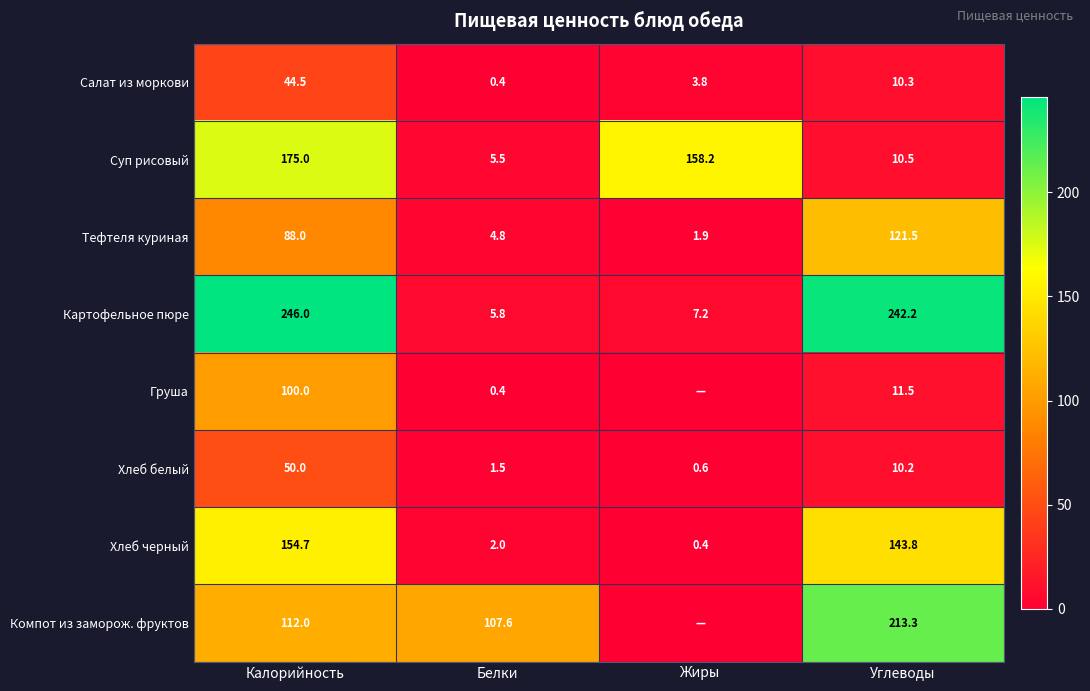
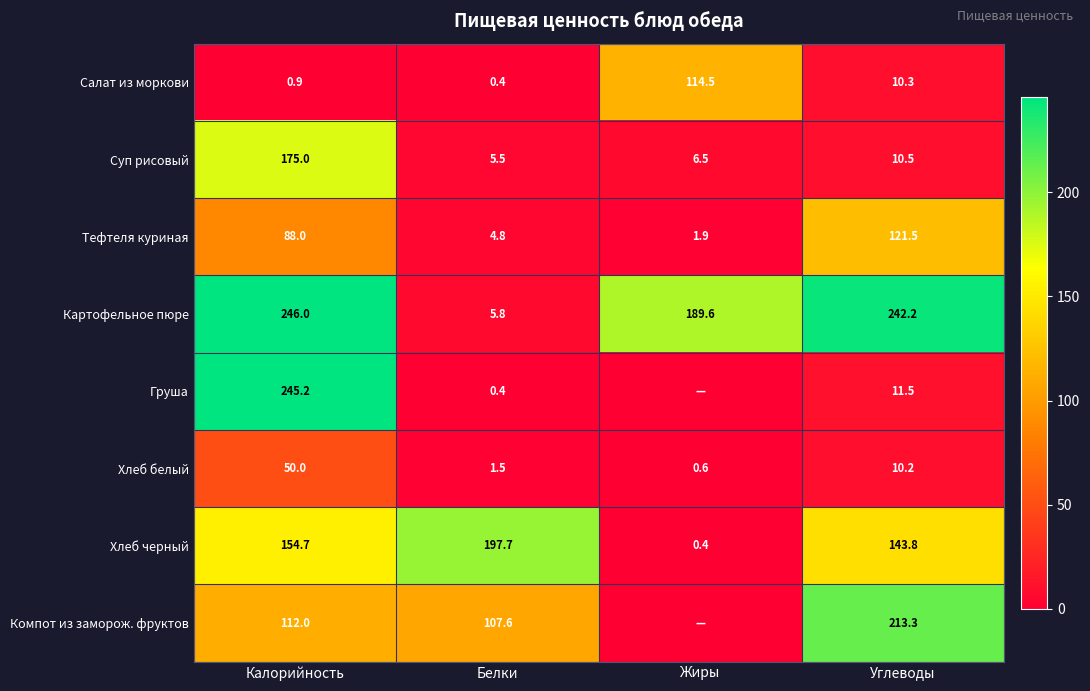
  {
    "Салат из моркови": {
-     "Калорийность": 44.5,
+     "Калорийность": 0.9,
      "Белки": 0.4,
-     "Жиры": 3.8,
+     "Жиры": 114.5,
      "Углеводы": 10.3
    },
    "Суп рисовый": {
      "Калорийность": 175.0,
      "Белки": 5.5,
-     "Жиры": 158.2,
+     "Жиры": 6.5,
      "Углеводы": 10.5
    },
    "Тефтеля куриная": {
      "Калорийность": 88.0,
      "Белки": 4.8,
      "Жиры": 1.9,
      "Углеводы": 121.5
    },
    "Картофельное пюре": {
      "Калорийность": 246.0,
      "Белки": 5.8,
-     "Жиры": 7.2,
+     "Жиры": 189.6,
      "Углеводы": 242.2
    },
    "Груша": {
-     "Калорийность": 100.0,
+     "Калорийность": 245.2,
      "Белки": 0.4,
      "Углеводы": 11.5
    },
    "Хлеб белый": {
      "Калорийность": 50.0,
      "Белки": 1.5,
      "Жиры": 0.6,
      "Углеводы": 10.2
    },
    "Хлеб черный": {
      "Калорийность": 154.7,
-     "Белки": 2.0,
+     "Белки": 197.7,
      "Жиры": 0.4,
      "Углеводы": 143.8
    },
    "Компот из заморож. фруктов": {
      "Калорийность": 112.0,
      "Белки": 107.6,
      "Углеводы": 213.3
    }
  }
